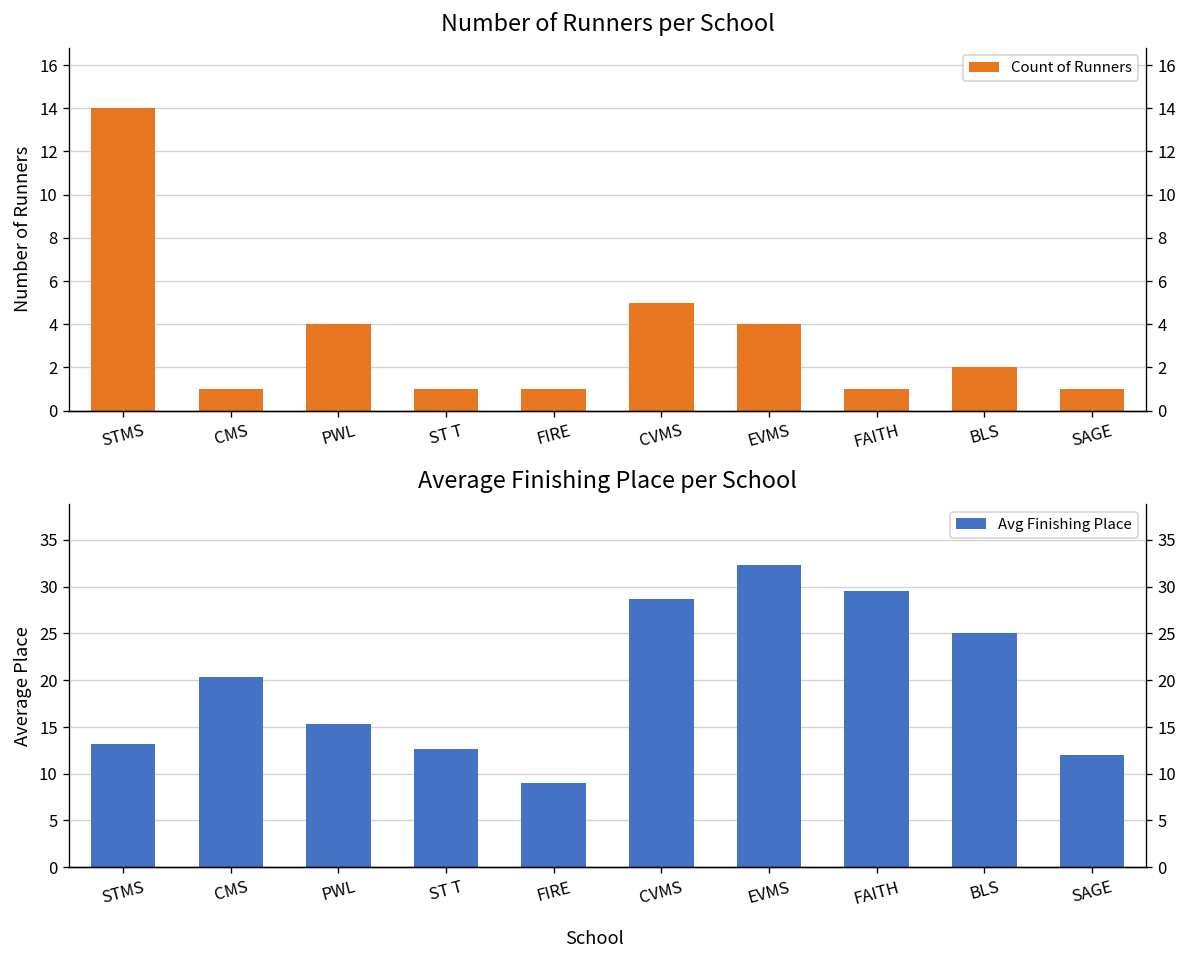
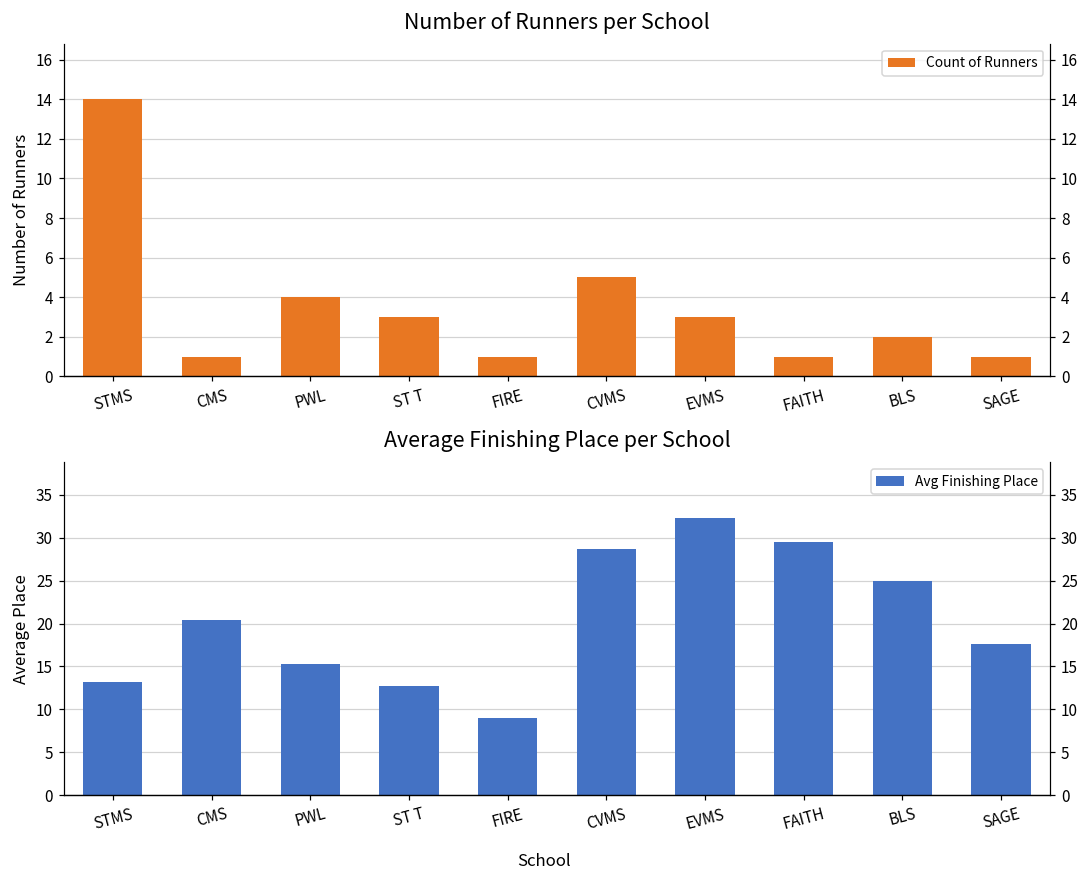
  {
    "Number of Runners per School": {
      "STMS": 14,
      "CMS": 1,
      "PWL": 4,
-     "ST T": 1,
+     "ST T": 3,
      "FIRE": 1,
      "CVMS": 5,
-     "EVMS": 4,
+     "EVMS": 3,
      "FAITH": 1,
      "BLS": 2,
      "SAGE": 1
    },
    "Average Finishing Place per School": {
      "STMS": 13,
      "CMS": 20,
      "PWL": 15,
      "ST T": 13,
      "FIRE": 9,
      "CVMS": 29,
      "EVMS": 32,
      "FAITH": 30,
      "BLS": 25,
-     "SAGE": 12
+     "SAGE": 18
    }
  }
